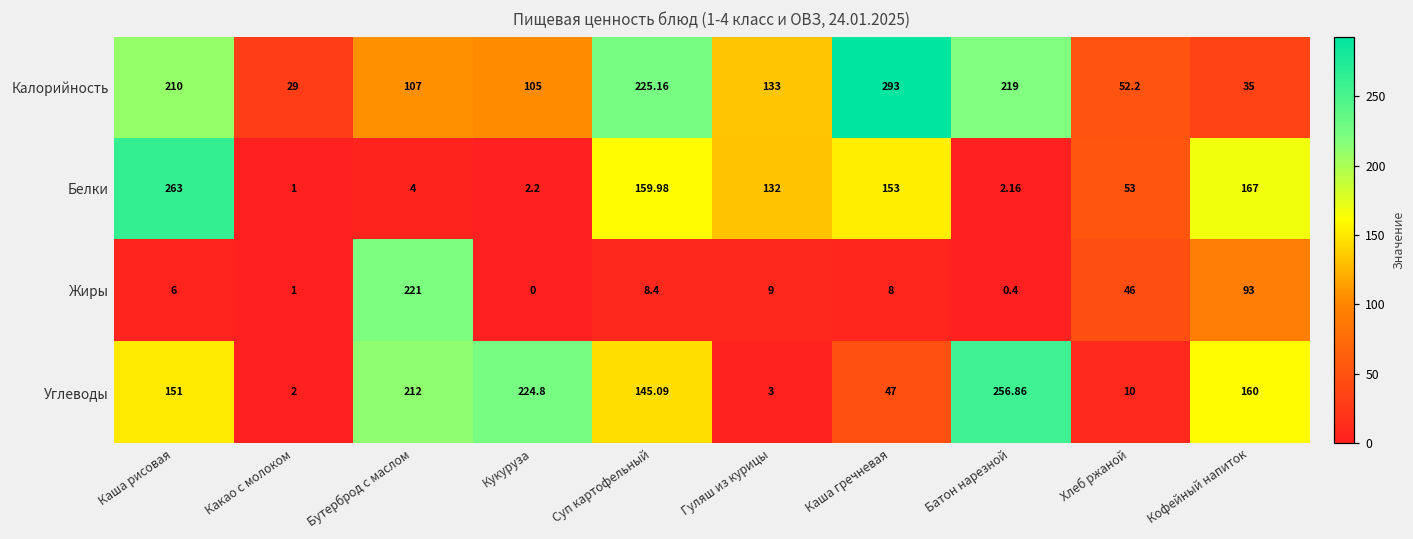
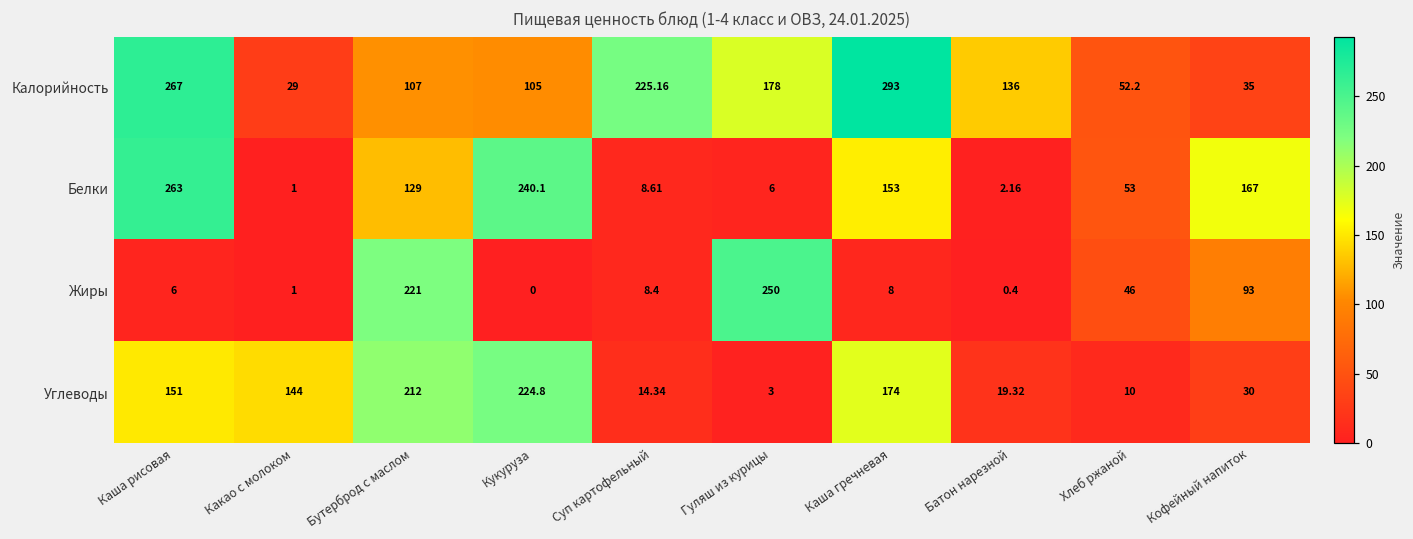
  {
    "Калорийность": {
-     "Каша рисовая": 210,
+     "Каша рисовая": 267,
      "Какао с молоком": 29,
      "Бутерброд с маслом": 107,
      "Кукуруза": 105,
      "Суп картофельный": 225.16,
-     "Гуляш из курицы": 133,
+     "Гуляш из курицы": 178,
      "Каша гречневая": 293,
-     "Батон нарезной": 219,
+     "Батон нарезной": 136,
      "Хлеб ржаной": 52.2,
      "Кофейный напиток": 35
    },
    "Белки": {
      "Каша рисовая": 263,
      "Какао с молоком": 1,
-     "Бутерброд с маслом": 4,
-     "Кукуруза": 2.2,
-     "Суп картофельный": 159.98,
-     "Гуляш из курицы": 132,
+     "Бутерброд с маслом": 129,
+     "Кукуруза": 240.1,
+     "Суп картофельный": 8.61,
+     "Гуляш из курицы": 6,
      "Каша гречневая": 153,
      "Батон нарезной": 2.16,
      "Хлеб ржаной": 53,
      "Кофейный напиток": 167
    },
    "Жиры": {
      "Каша рисовая": 6,
      "Какао с молоком": 1,
      "Бутерброд с маслом": 221,
      "Кукуруза": 0,
      "Суп картофельный": 8.4,
-     "Гуляш из курицы": 9,
+     "Гуляш из курицы": 250,
      "Каша гречневая": 8,
      "Батон нарезной": 0.4,
      "Хлеб ржаной": 46,
      "Кофейный напиток": 93
    },
    "Углеводы": {
      "Каша рисовая": 151,
-     "Какао с молоком": 2,
+     "Какао с молоком": 144,
      "Бутерброд с маслом": 212,
      "Кукуруза": 224.8,
-     "Суп картофельный": 145.09,
+     "Суп картофельный": 14.34,
      "Гуляш из курицы": 3,
-     "Каша гречневая": 47,
-     "Батон нарезной": 256.86,
+     "Каша гречневая": 174,
+     "Батон нарезной": 19.32,
      "Хлеб ржаной": 10,
-     "Кофейный напиток": 160
+     "Кофейный напиток": 30
    }
  }
